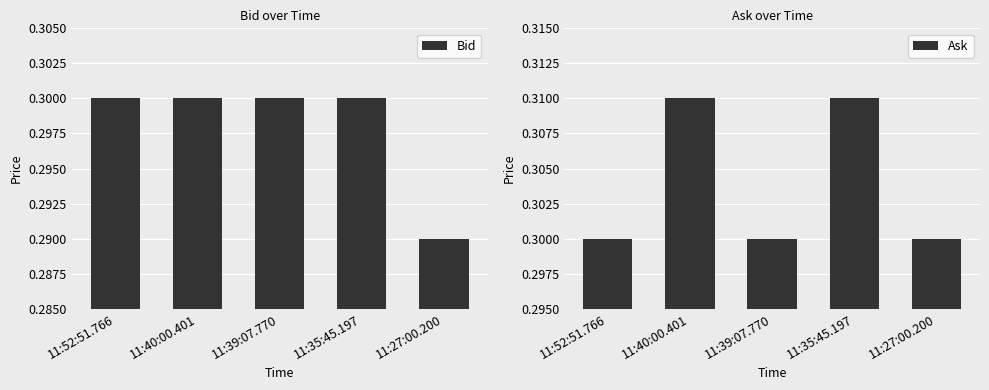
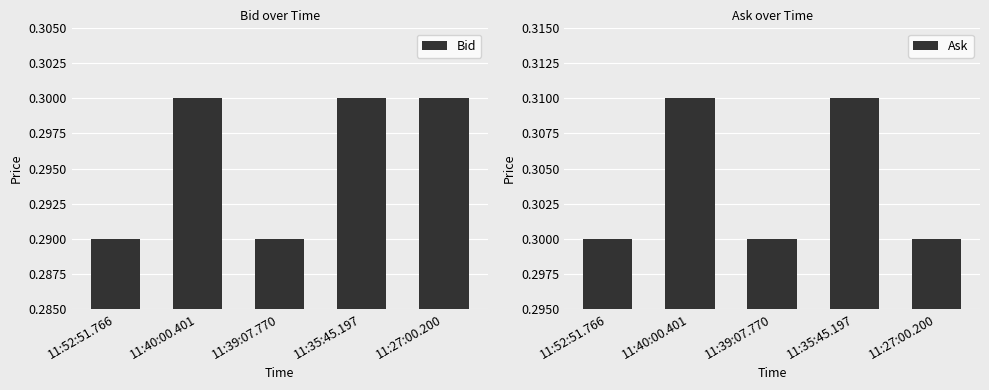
  {
    "Bid over Time": {
-     "11:52:51.766": 0.30,
+     "11:52:51.766": 0.29,
      "11:40:00.401": 0.30,
-     "11:39:07.770": 0.30,
+     "11:39:07.770": 0.29,
      "11:35:45.197": 0.30,
-     "11:27:00.200": 0.29
+     "11:27:00.200": 0.30
    },
    "Ask over Time": {
      "11:52:51.766": 0.3000,
      "11:40:00.401": 0.3100,
      "11:39:07.770": 0.3000,
      "11:35:45.197": 0.3100,
      "11:27:00.200": 0.3000
    }
  }
